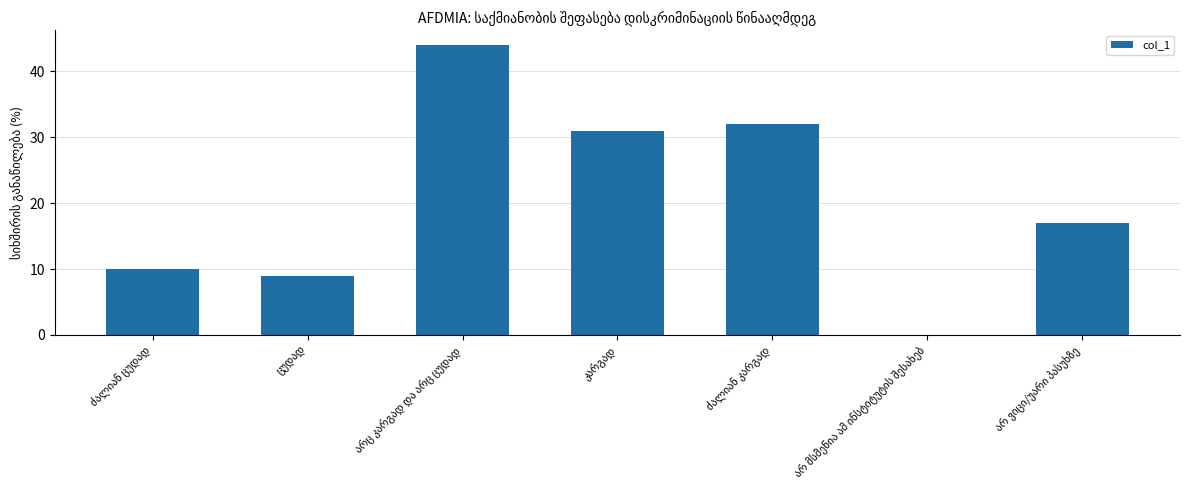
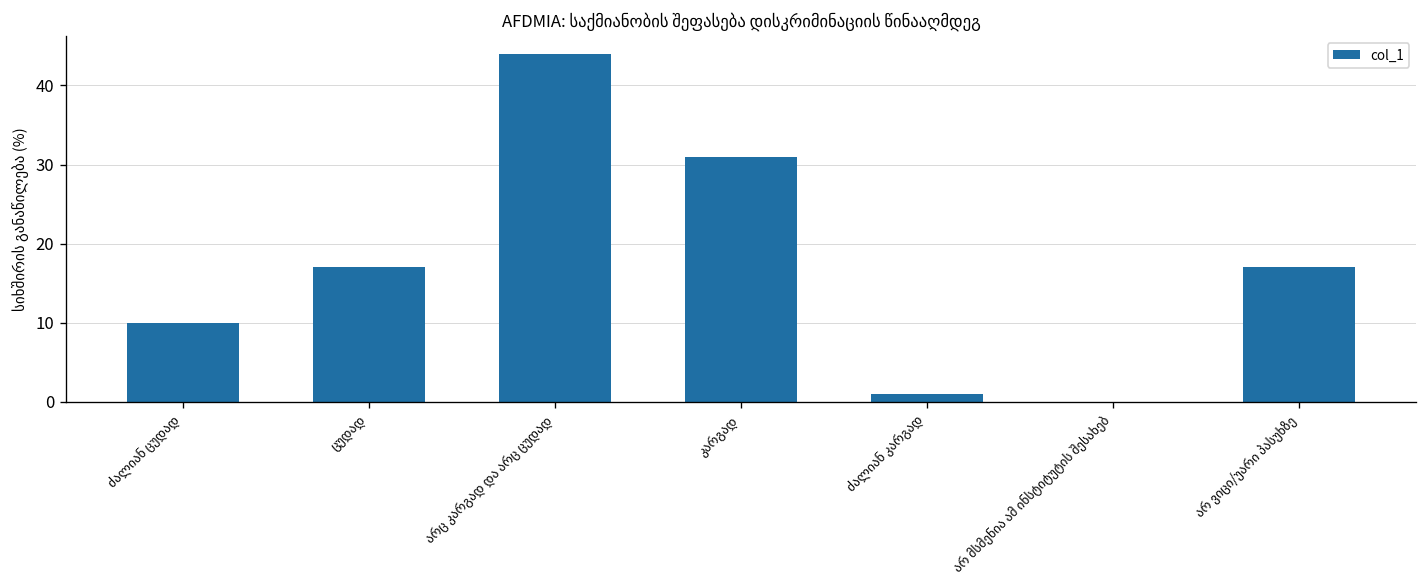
  {
    "ძალიან ცუდად": 10,
-   "ცუდად": 9,
+   "ცუდად": 17,
    "არც კარგად და არც ცუდად": 44,
    "კარგად": 31,
-   "ძალიან კარგად": 32,
+   "ძალიან კარგად": 1,
    "არ მსმენია ამ ინსტიტუტის შესახებ": 0,
    "არ ვიცი/უარი პასუხზე": 17
  }
